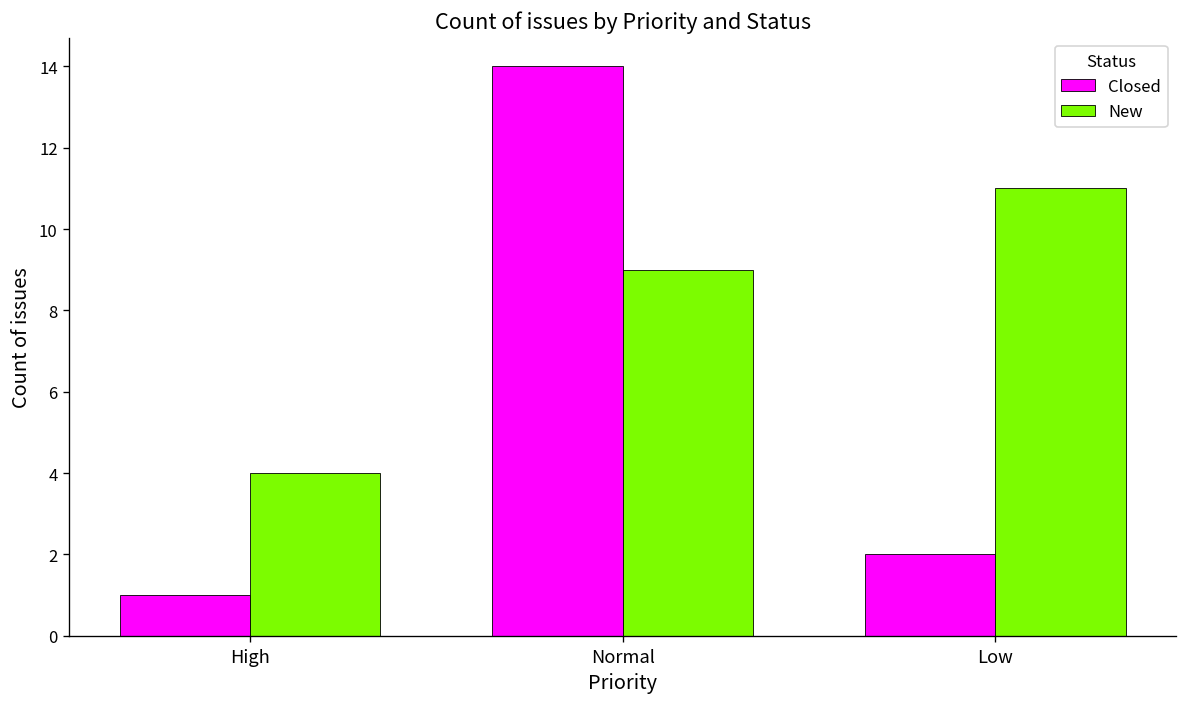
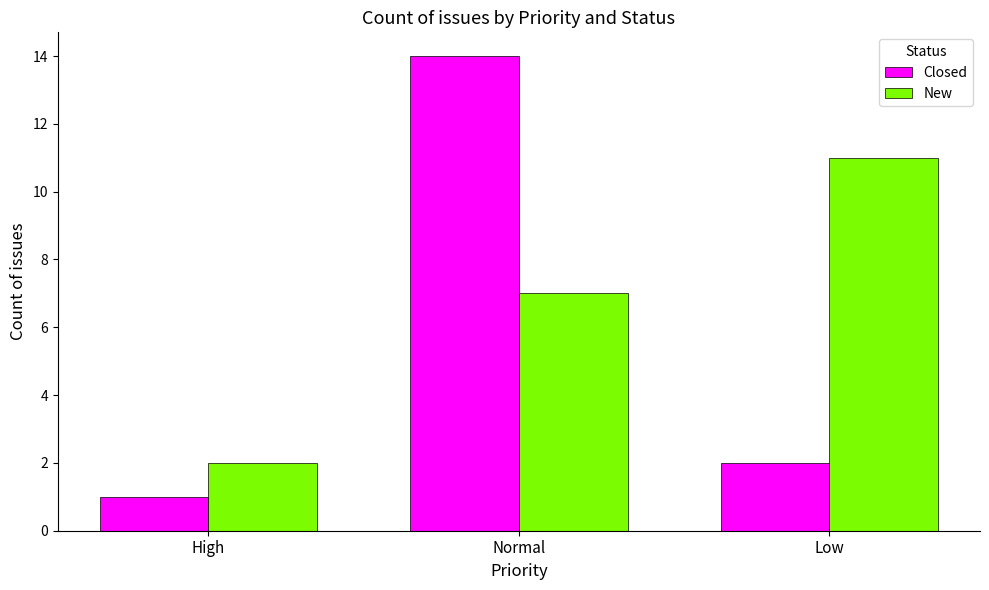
  {
    "Closed": {
      "High": 1,
      "Normal": 14,
      "Low": 2
    },
    "New": {
-     "High": 4,
-     "Normal": 9,
+     "High": 2,
+     "Normal": 7,
      "Low": 11
    }
  }
